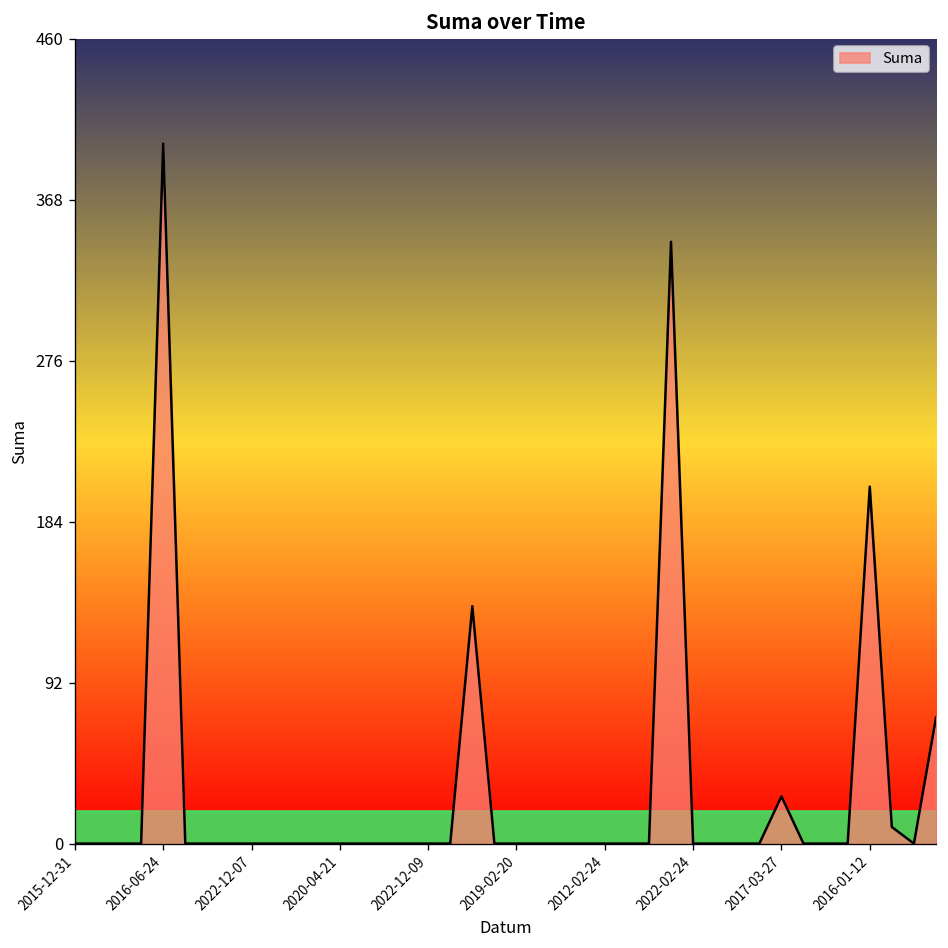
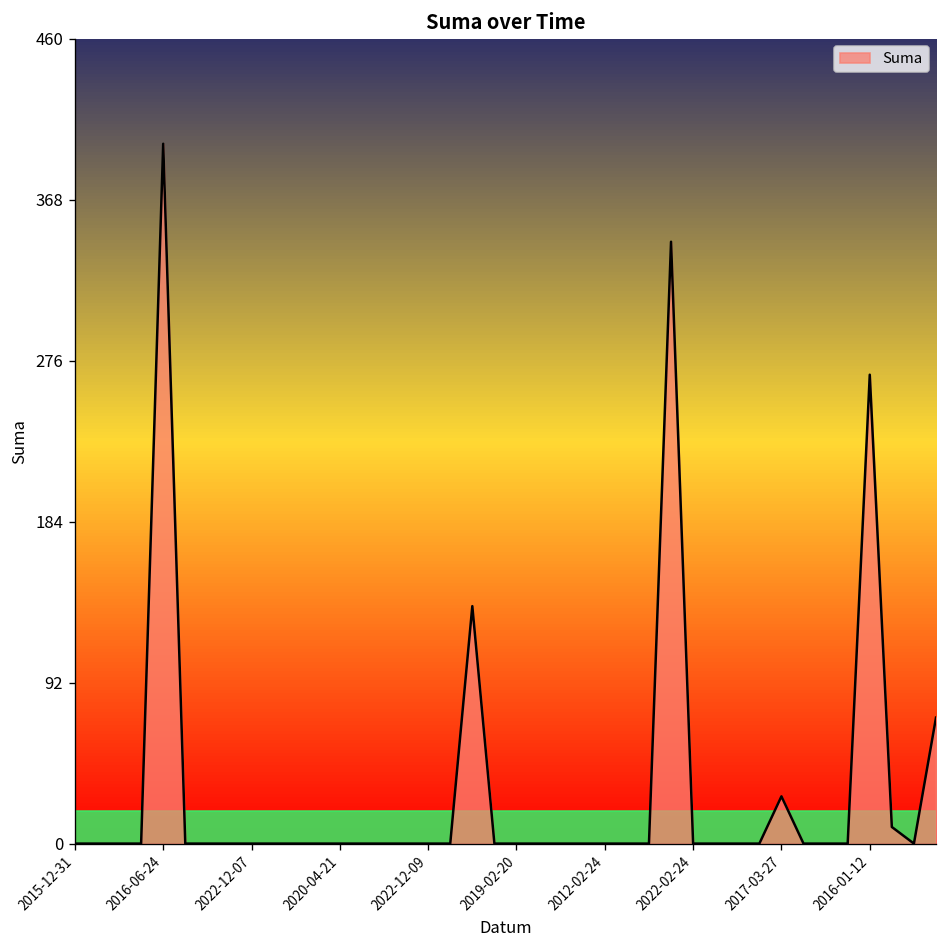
  {
    "2016-06-24": 400,
    "2017-03-27": 27,
-   "2016-01-12": 204
+   "2016-01-12": 268
  }
